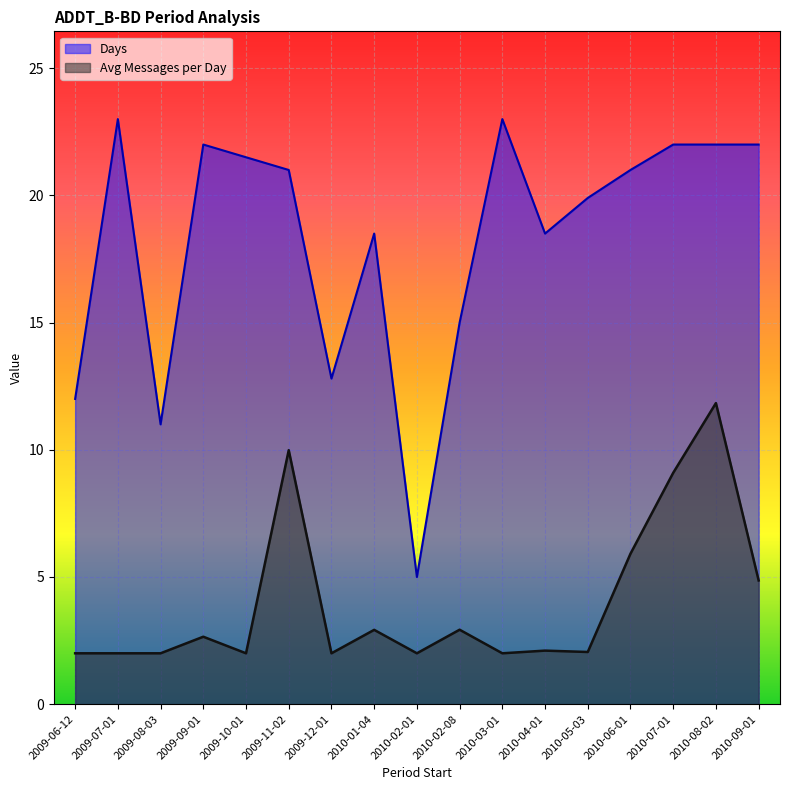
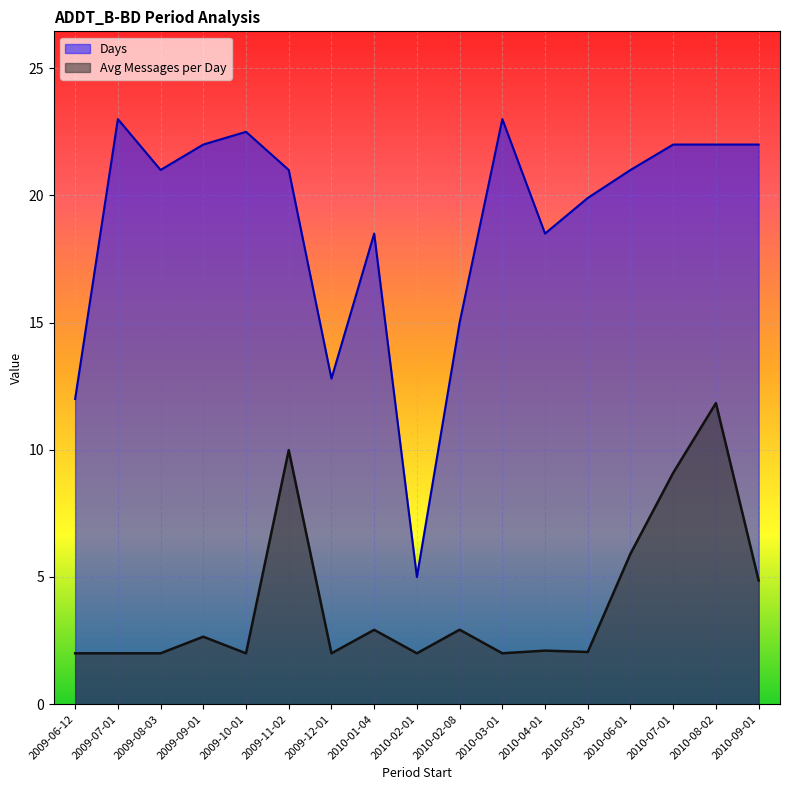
  {
    "Days": {
      "2009-06-12": 12.0,
      "2009-07-01": 23.0,
-     "2009-08-03": 11,
+     "2009-08-03": 21,
      "2009-09-01": 22.0,
-     "2009-10-01": 21.5,
+     "2009-10-01": 22.5,
      "2009-11-02": 21.0,
      "2009-12-01": 12.8,
      "2010-01-04": 18.5,
      "2010-02-01": 5.0,
      "2010-02-08": 15.0,
      "2010-03-01": 23.0,
      "2010-04-01": 18.5,
      "2010-05-03": 19.9,
      "2010-06-01": 21.0,
      "2010-07-01": 22.0,
      "2010-08-02": 22.0,
      "2010-09-01": 22.0
    },
    "Avg Messages per Day": {
      "2009-06-12": 2.0,
      "2009-07-01": 2.0,
      "2009-08-03": 2.0,
      "2009-09-01": 2.7,
      "2009-10-01": 2.0,
      "2009-11-02": 10.0,
      "2009-12-01": 2.0,
      "2010-01-04": 2.9,
      "2010-02-01": 2.0,
      "2010-02-08": 2.9,
      "2010-03-01": 2.0,
      "2010-04-01": 2.1,
      "2010-05-03": 2.1,
      "2010-06-01": 5.9,
      "2010-07-01": 9.1,
      "2010-08-02": 11.8,
      "2010-09-01": 4.9
    }
  }
